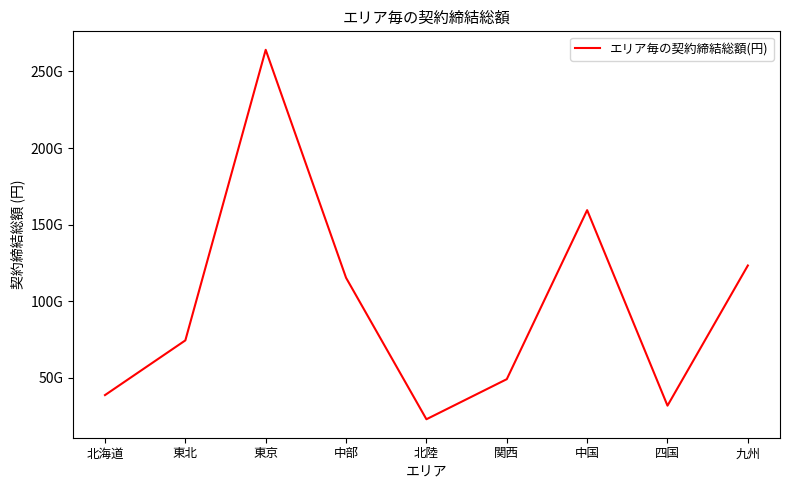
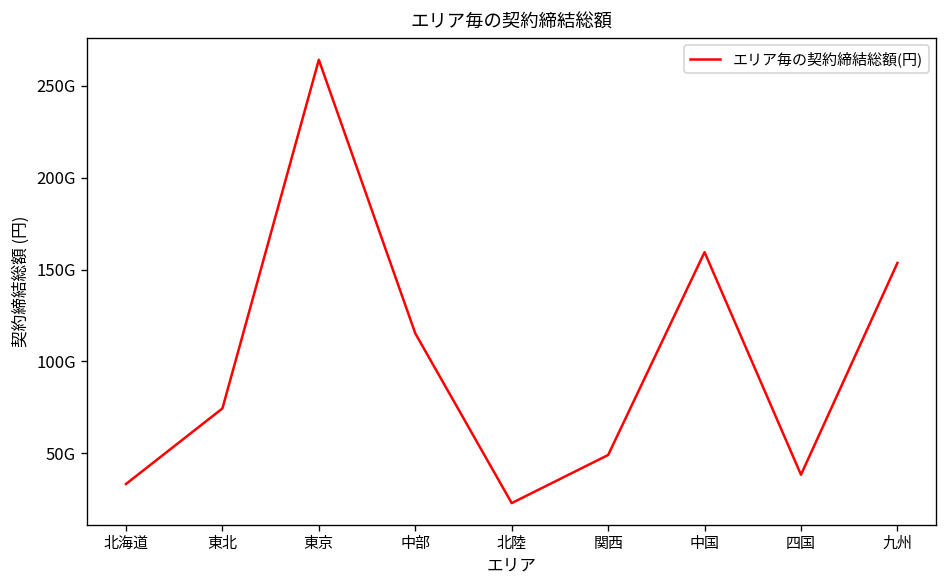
  {
-   "北海道": 39000000000,
+   "北海道": 33000000000,
    "東北": 74000000000,
    "東京": 264000000000,
    "中部": 115000000000,
    "北陸": 23000000000,
    "関西": 49000000000,
    "中国": 159000000000,
-   "四国": 32000000000,
-   "九州": 123000000000
+   "四国": 38000000000,
+   "九州": 154000000000
  }
